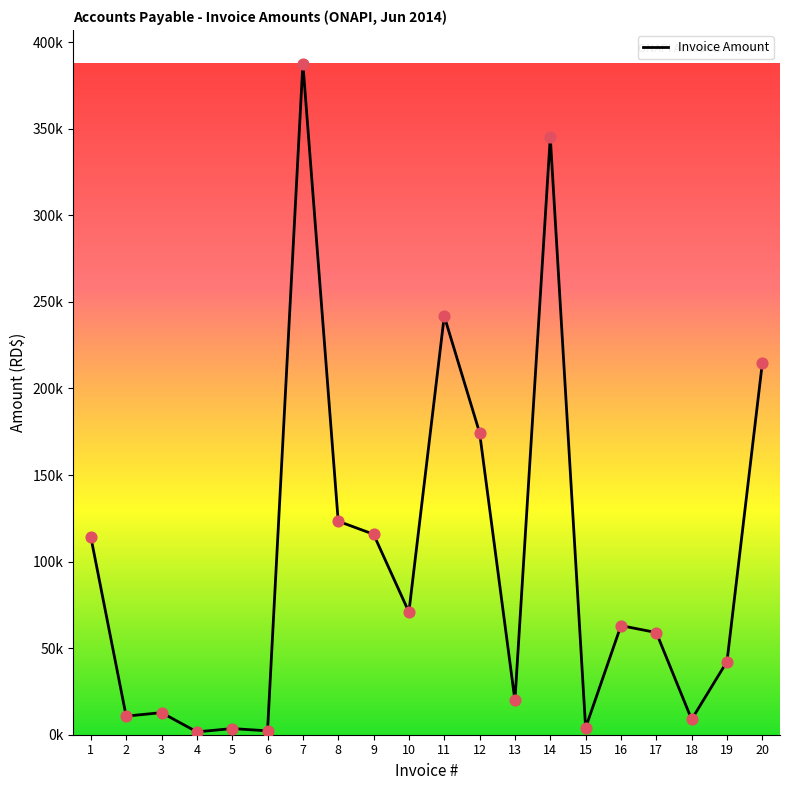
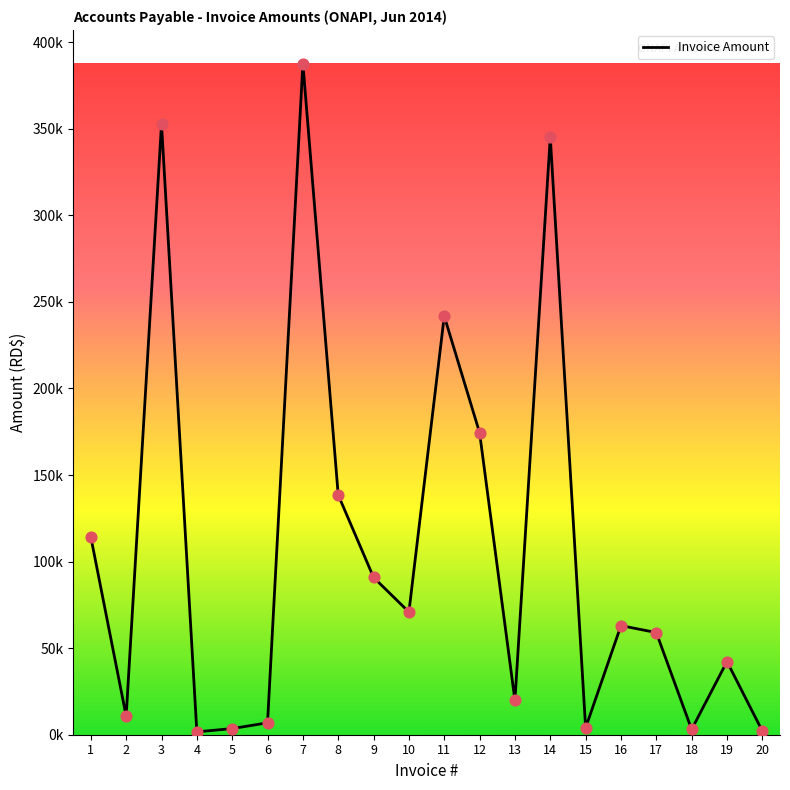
  {
    "1": 114000,
    "2": 11000,
-   "3": 13000,
+   "3": 353000,
    "4": 2000,
    "5": 4000,
-   "6": 2000,
+   "6": 7000,
    "7": 388000,
-   "8": 123000,
-   "9": 116000,
+   "8": 138000,
+   "9": 91000,
    "10": 71000,
    "11": 242000,
    "12": 174000,
    "13": 20000,
    "14": 345000,
    "15": 4000,
    "16": 63000,
    "17": 59000,
-   "18": 9000,
+   "18": 3000,
    "19": 42000,
-   "20": 215000
+   "20": 2000
  }
